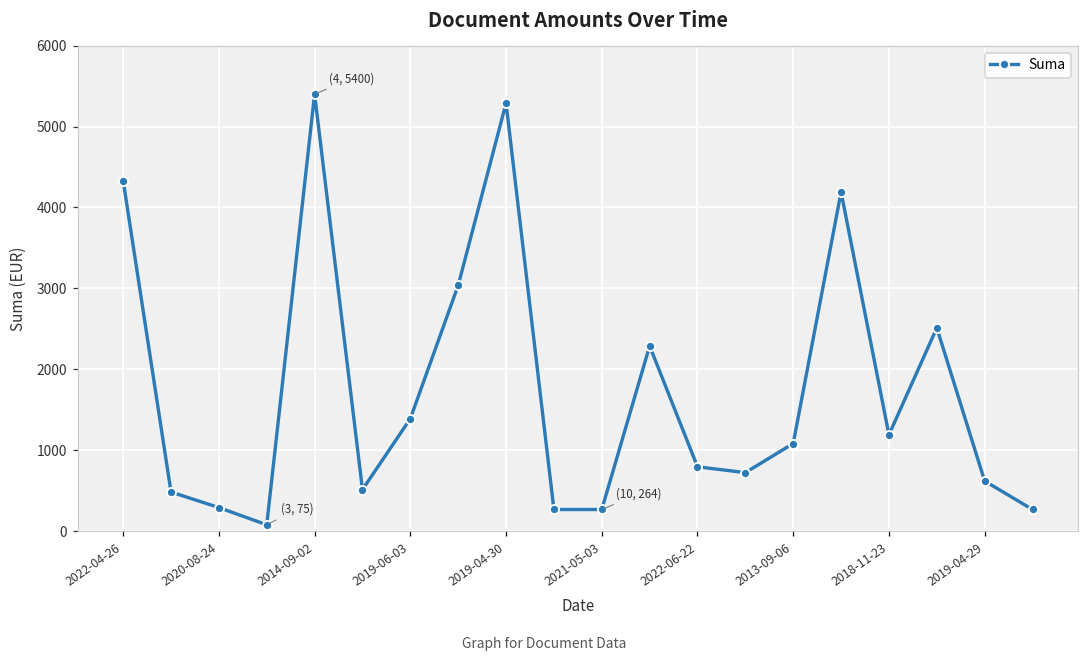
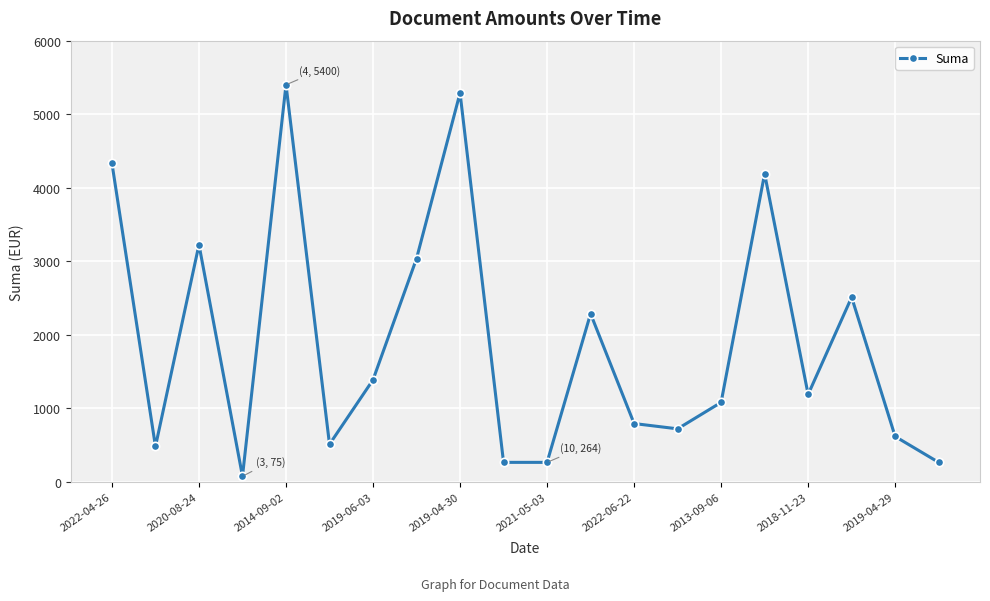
  {
    "2022-04-26": 4300,
-   "2020-08-24": 300,
+   "2020-08-24": 3200,
    "2019-06-03": 1400,
    "2019-04-30": 5300,
    "2022-06-22": 800
  }
